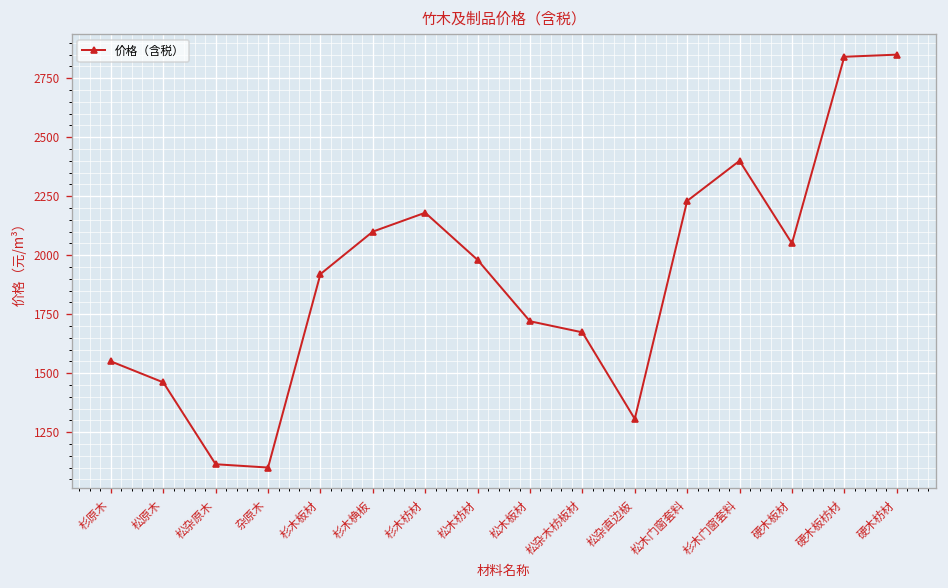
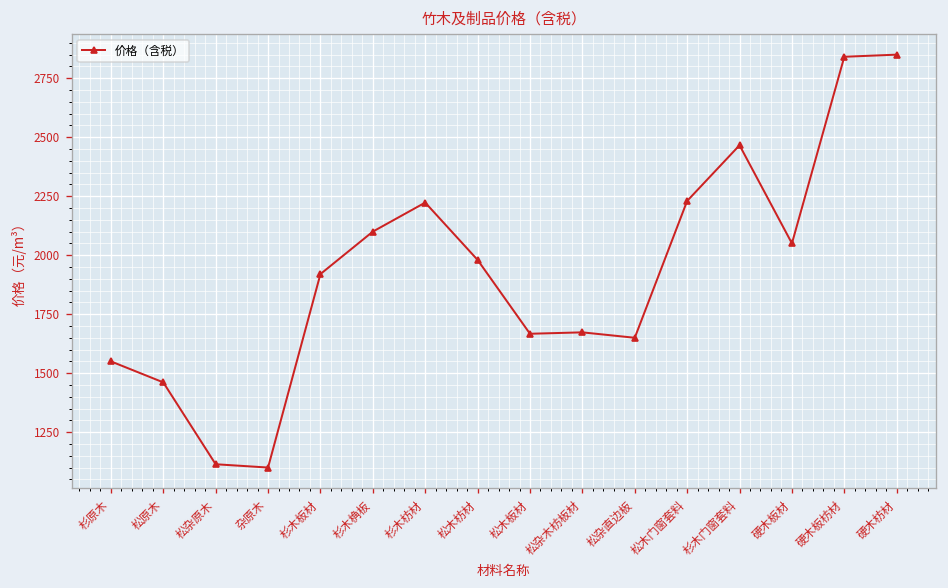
  {
    "杉原木": 1550,
    "松原木": 1460,
    "松杂原木": 1110,
    "杂原木": 1100,
    "杉木板材": 1920,
    "杉木桷板": 2100,
-   "杉木枋材": 2180,
+   "杉木枋材": 2220,
    "松木枋材": 1980,
-   "松木板材": 1720,
+   "松木板材": 1670,
    "松杂木枋板材": 1670,
-   "松杂直边板": 1310,
+   "松杂直边板": 1650,
    "松木门窗套料": 2230,
-   "杉木门窗套料": 2400,
+   "杉木门窗套料": 2470,
    "硬木板材": 2050,
    "硬木板枋材": 2840,
    "硬木枋材": 2850
  }
